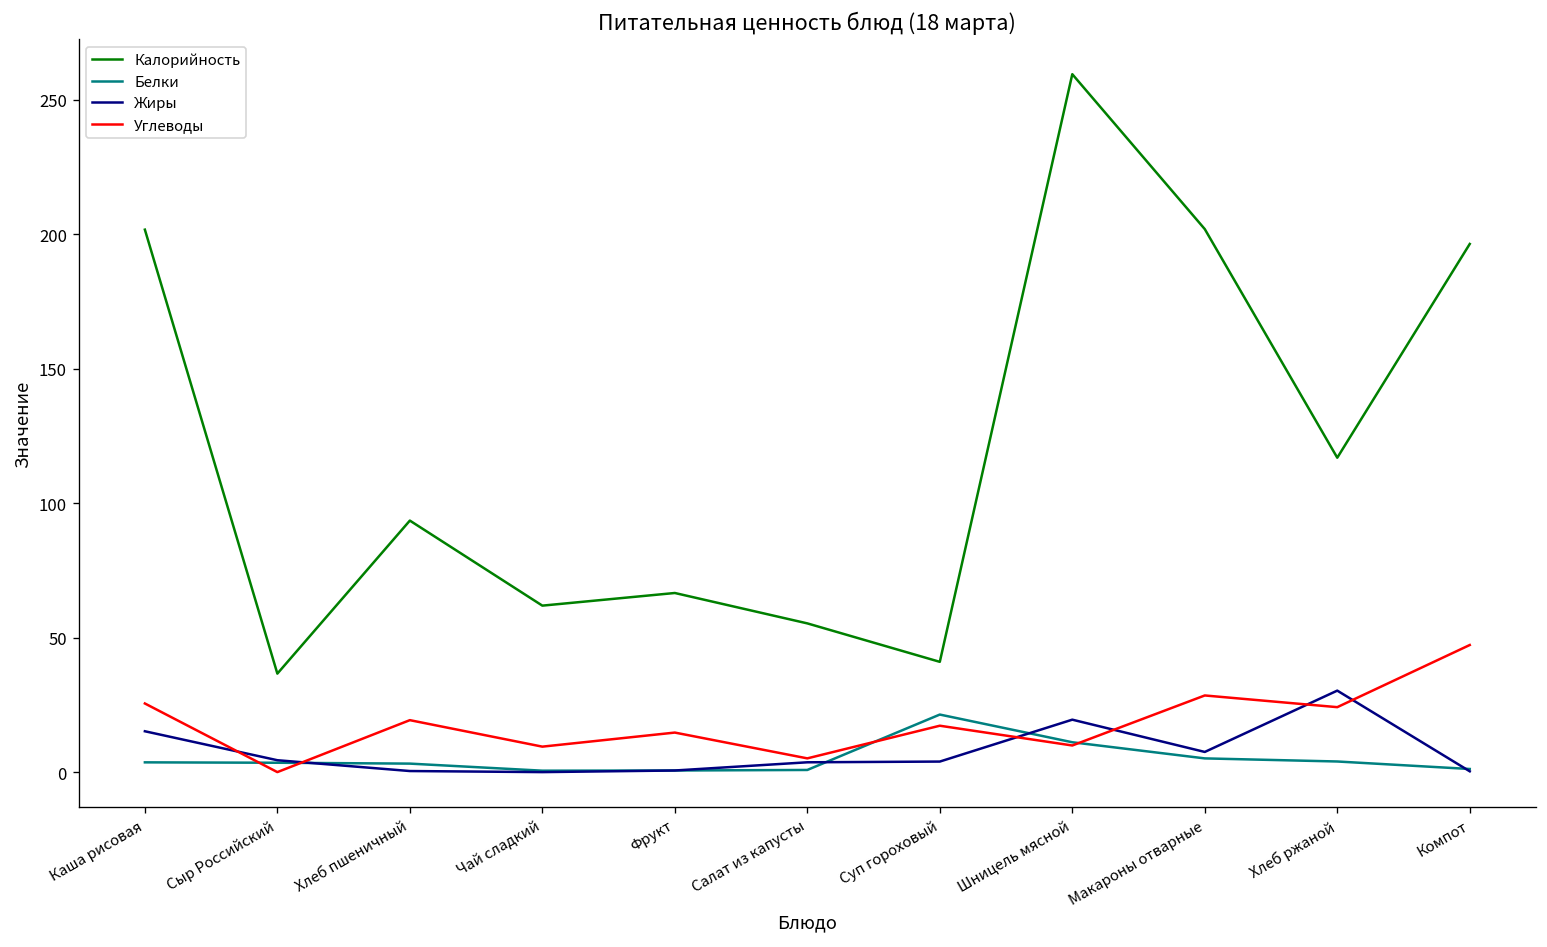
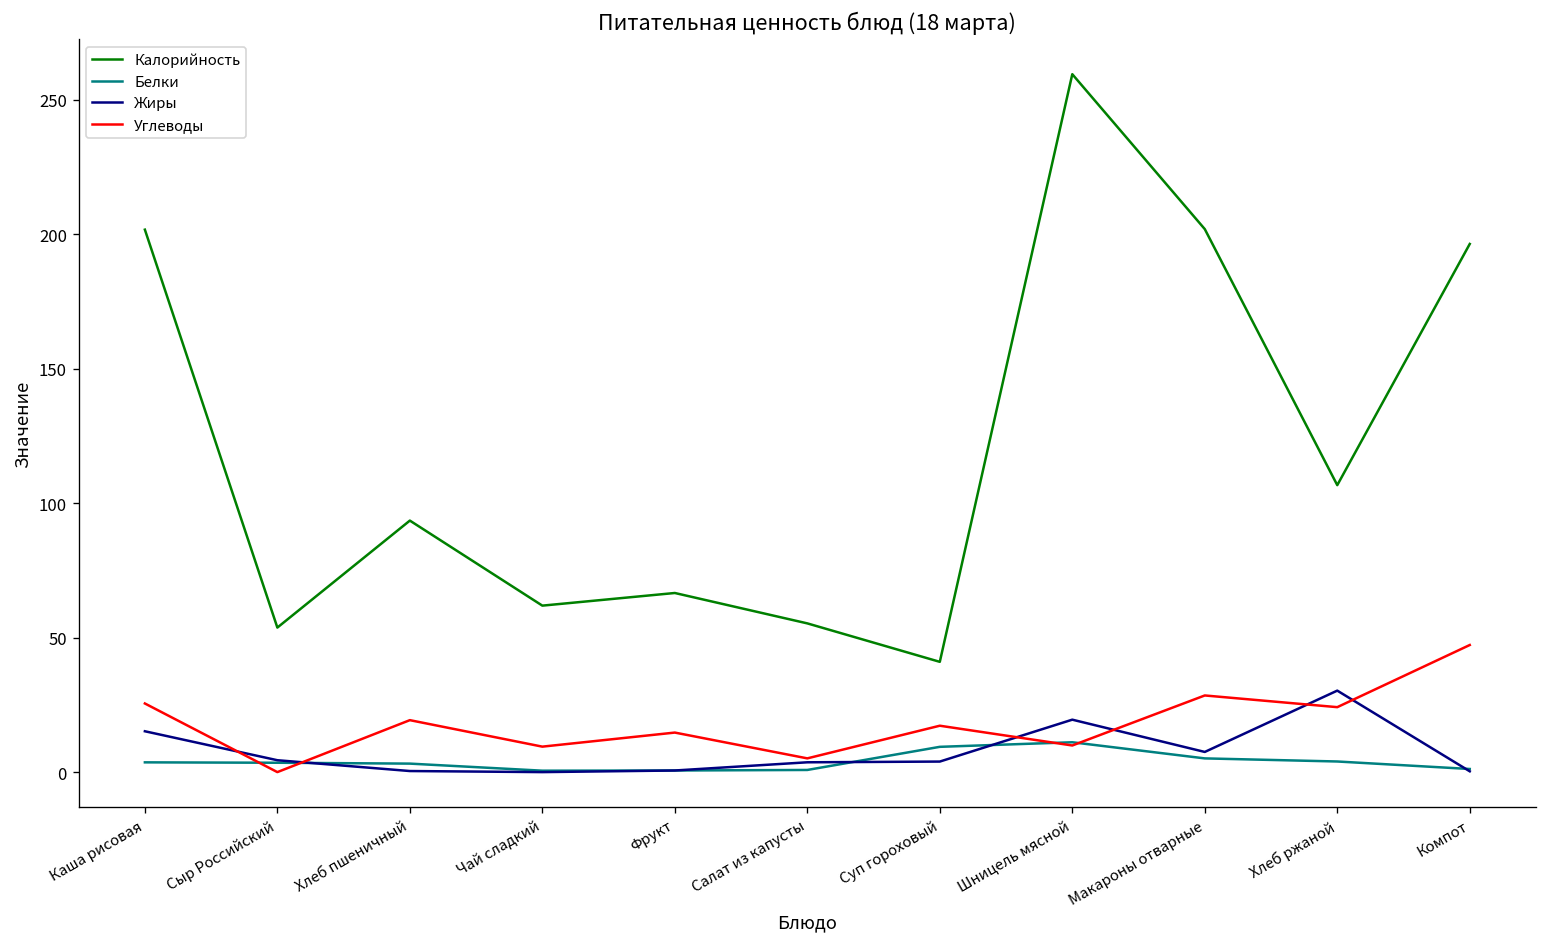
  {
    "Калорийность": {
      "Каша рисовая": 202,
-     "Сыр Российский": 37,
+     "Сыр Российский": 54,
      "Хлеб пшеничный": 94,
      "Чай сладкий": 62,
      "Фрукт": 67,
      "Салат из капусты": 55,
      "Суп гороховый": 41,
      "Шницель мясной": 260,
      "Макароны отварные": 202,
-     "Хлеб ржаной": 117,
+     "Хлеб ржаной": 107,
      "Компот": 196
    },
    "Белки": {
      "Каша рисовая": 4,
      "Хлеб пшеничный": 3,
      "Салат из капусты": 1,
-     "Суп гороховый": 21,
+     "Суп гороховый": 9,
      "Шницель мясной": 11,
      "Макароны отварные": 5,
      "Хлеб ржаной": 4
    },
    "Жиры": {
      "Каша рисовая": 15,
      "Хлеб пшеничный": 0,
      "Салат из капусты": 4,
      "Суп гороховый": 4,
      "Шницель мясной": 20,
      "Макароны отварные": 8,
      "Хлеб ржаной": 30
    },
    "Углеводы": {
      "Каша рисовая": 26,
      "Сыр Российский": 0,
      "Хлеб пшеничный": 19,
      "Чай сладкий": 9,
      "Фрукт": 15,
      "Салат из капусты": 5,
      "Суп гороховый": 17,
      "Шницель мясной": 10,
      "Макароны отварные": 29,
      "Хлеб ржаной": 24,
      "Компот": 47
    }
  }
